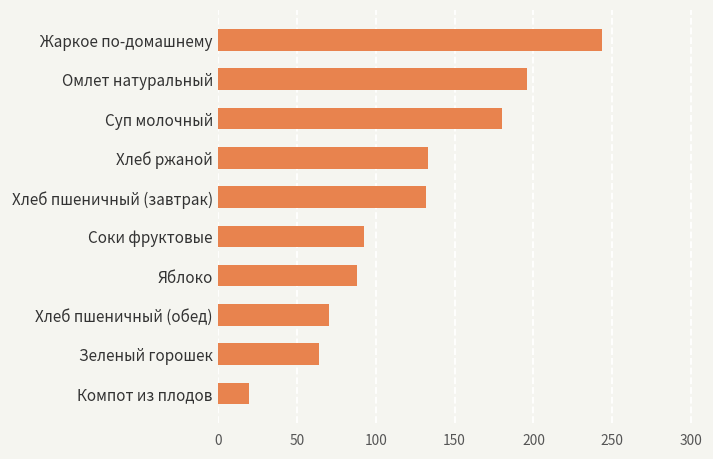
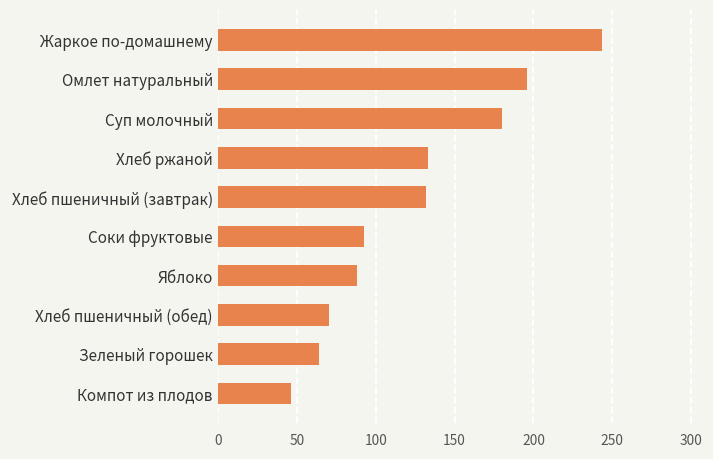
  {
    "Жаркое по-домашнему": 243,
    "Омлет натуральный": 196,
    "Суп молочный": 180,
    "Хлеб ржаной": 133,
    "Хлеб пшеничный (завтрак)": 132,
    "Соки фруктовые": 93,
    "Яблоко": 88,
    "Хлеб пшеничный (обед)": 71,
    "Зеленый горошек": 64,
-   "Компот из плодов": 20
+   "Компот из плодов": 46
  }
